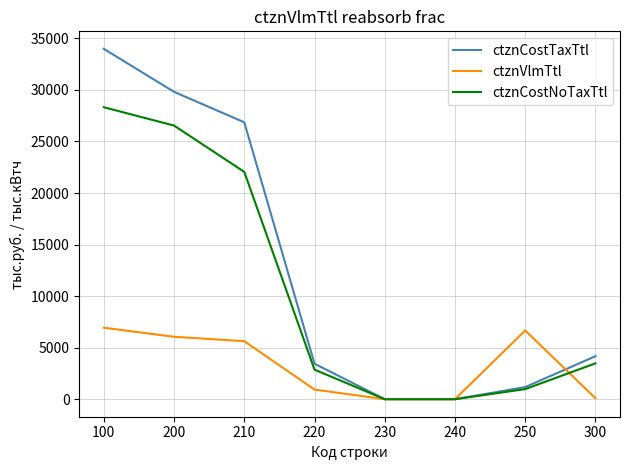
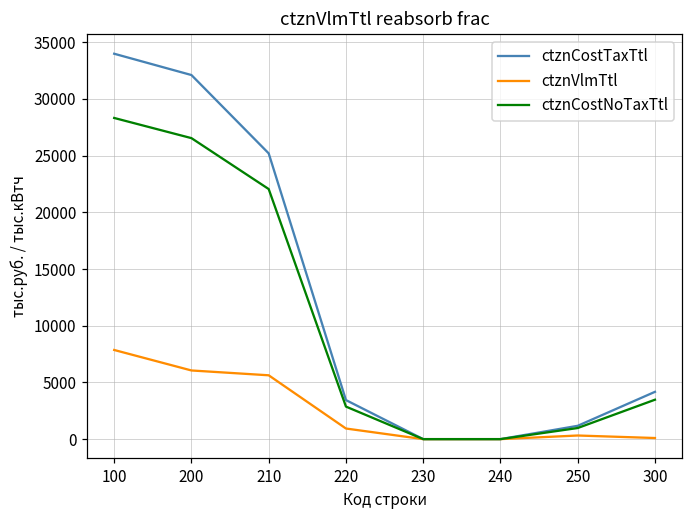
  {
    "ctznCostTaxTtl": {
      "100": 34000,
-     "200": 29800,
-     "210": 26900,
+     "200": 32100,
+     "210": 25200,
      "220": 3400,
      "300": 4200
    },
    "ctznVlmTtl": {
-     "100": 6900,
+     "100": 7900,
      "200": 6100,
      "210": 5600,
      "220": 900,
-     "250": 6700,
+     "250": 300,
      "300": 100
    },
    "ctznCostNoTaxTtl": {
      "100": 28300,
      "200": 26500,
      "210": 22100,
      "220": 2900,
      "300": 3500
    }
  }
